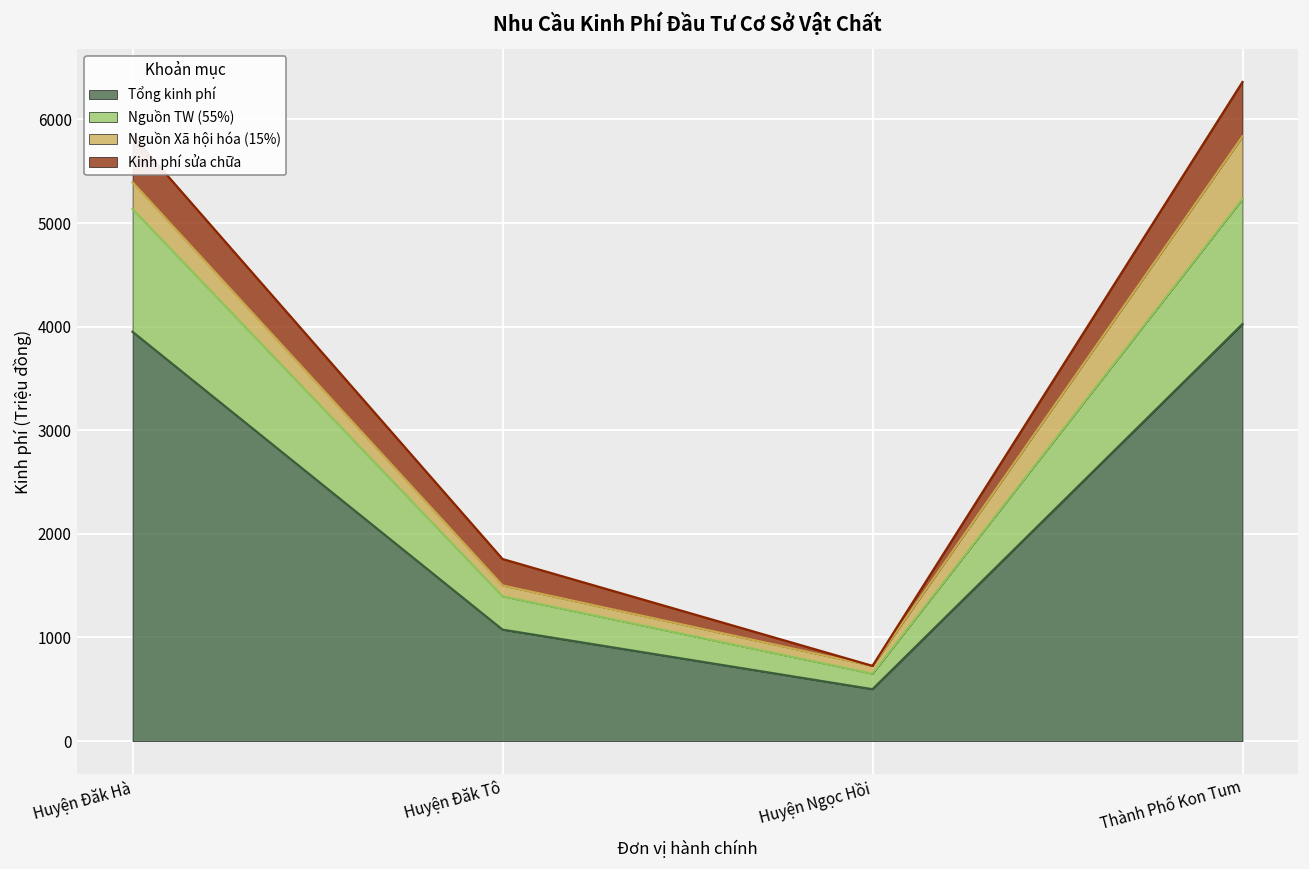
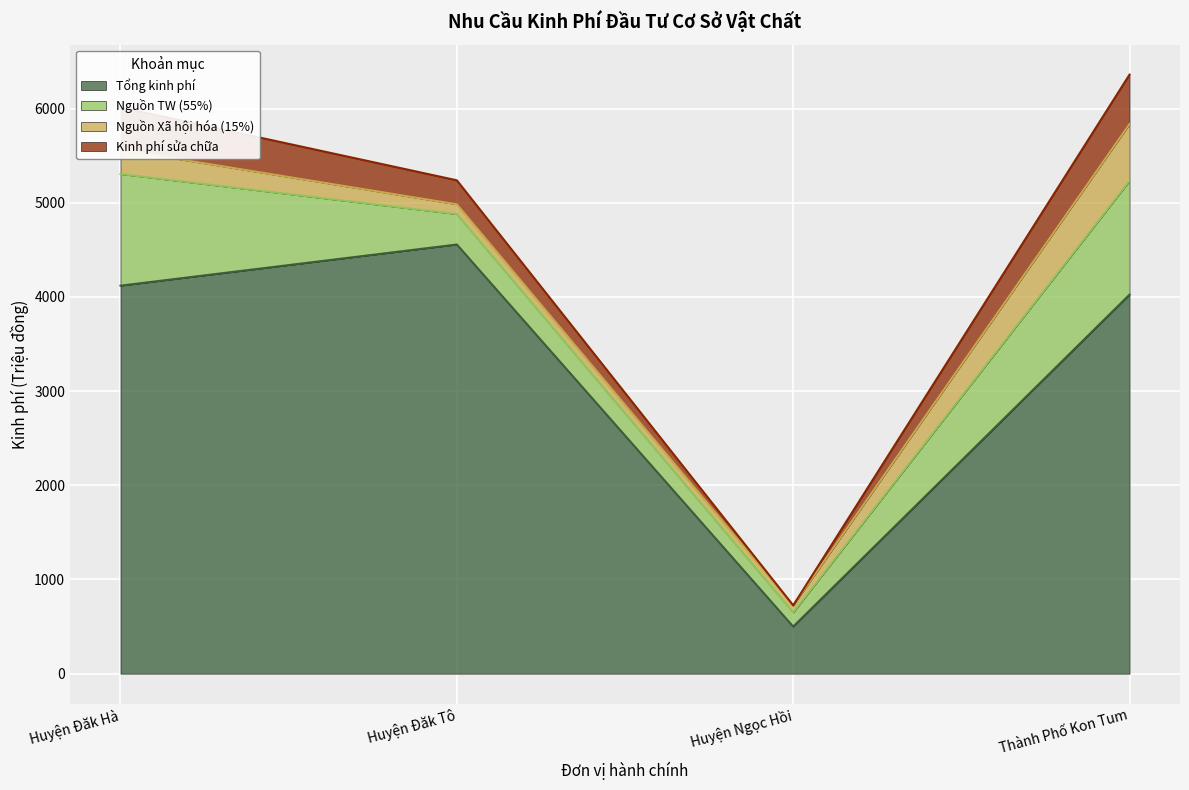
  {
    "Tổng kinh phí": {
-     "Huyện Đăk Hà": 4000,
-     "Huyện Đăk Tô": 1100,
+     "Huyện Đăk Hà": 4100,
+     "Huyện Đăk Tô": 4600,
      "Huyện Ngọc Hồi": 500,
      "Thành Phố Kon Tum": 4000
    },
    "Nguồn TW (55%)": {
      "Huyện Đăk Hà": 1200,
      "Huyện Đăk Tô": 300,
      "Huyện Ngọc Hồi": 200,
      "Thành Phố Kon Tum": 1200
    },
    "Nguồn Xã hội hóa (15%)": {
      "Huyện Đăk Tô": 100,
      "Thành Phố Kon Tum": 600
    },
    "Kinh phí sửa chữa": {
      "Huyện Đăk Tô": 300,
      "Thành Phố Kon Tum": 500
    }
  }
